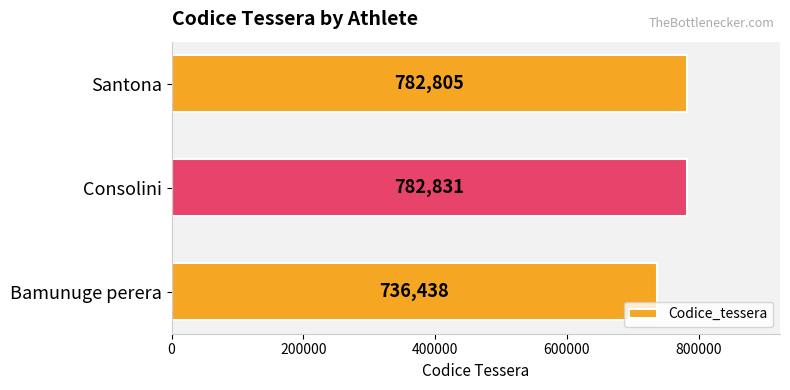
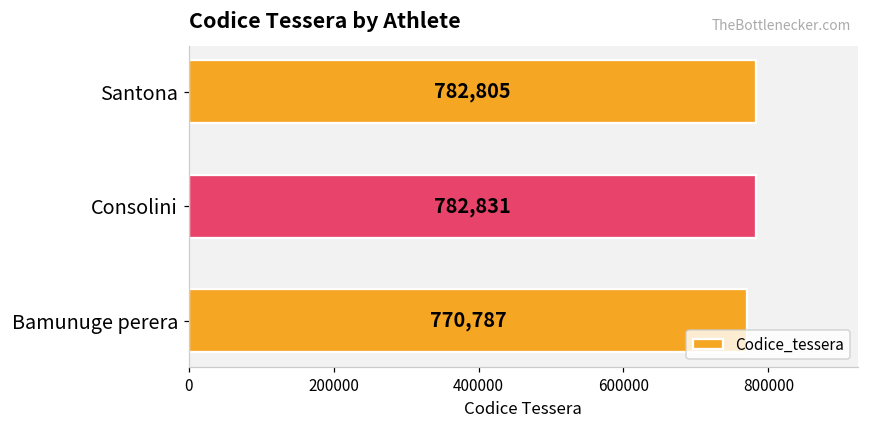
  {
    "Santona": "782,805",
    "Consolini": "782,831",
-   "Bamunuge perera": "736,438"
+   "Bamunuge perera": "770,787"
  }
